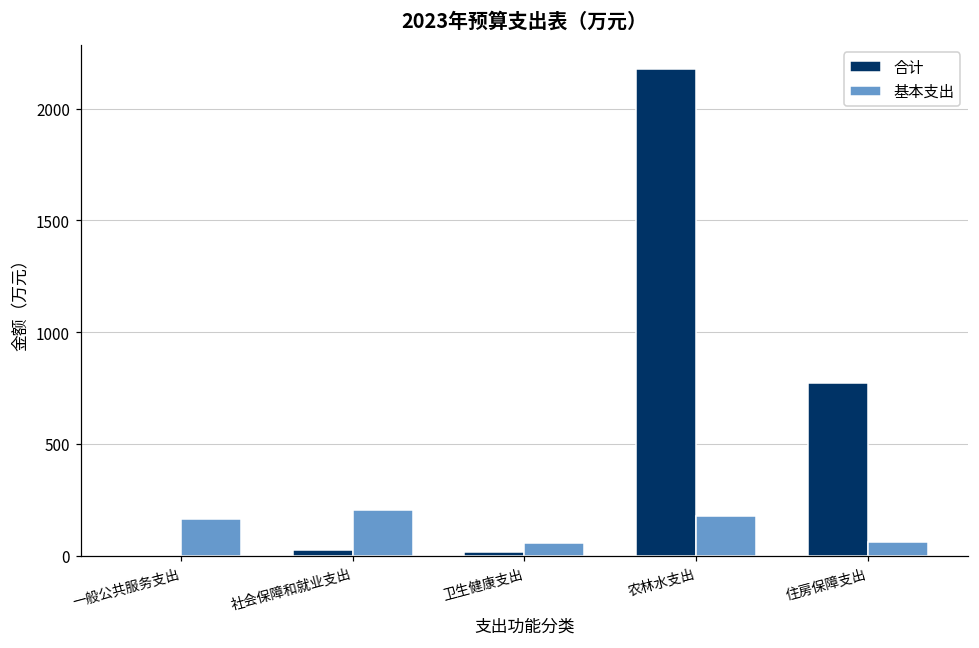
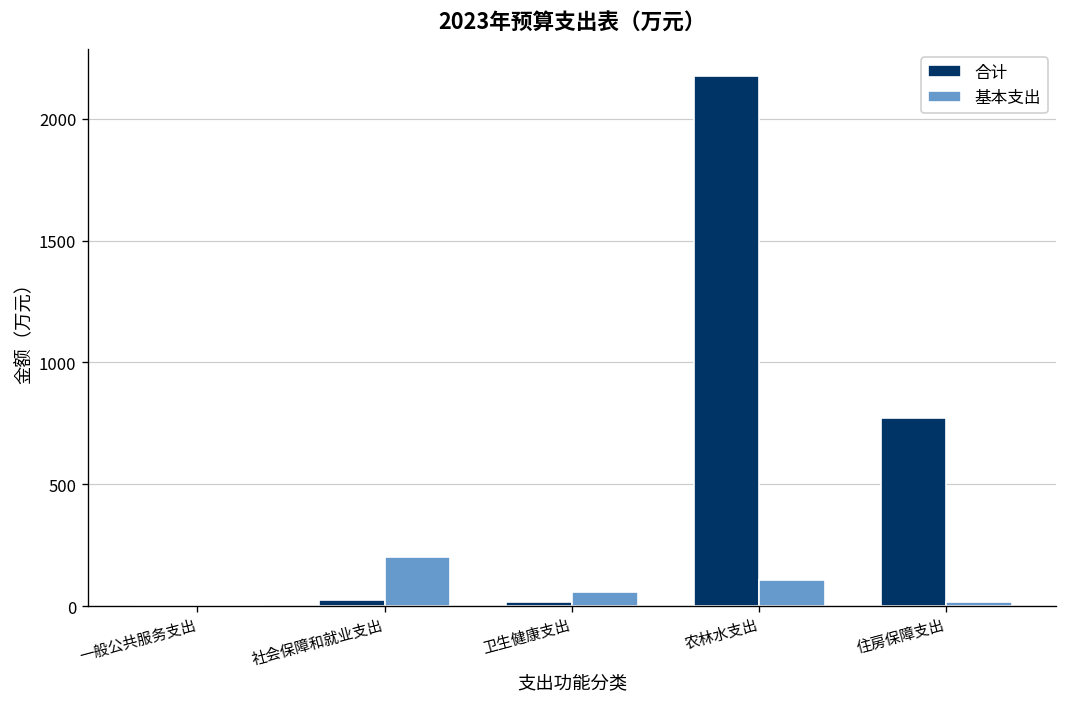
  {
    "合计": {
      "社会保障和就业支出": 20,
      "卫生健康支出": 20,
      "农林水支出": 2180,
      "住房保障支出": 770
    },
    "基本支出": {
-     "一般公共服务支出": 160,
+     "一般公共服务支出": 0,
      "社会保障和就业支出": 200,
      "卫生健康支出": 60,
-     "农林水支出": 180,
-     "住房保障支出": 60
+     "农林水支出": 110,
+     "住房保障支出": 20
    }
  }
